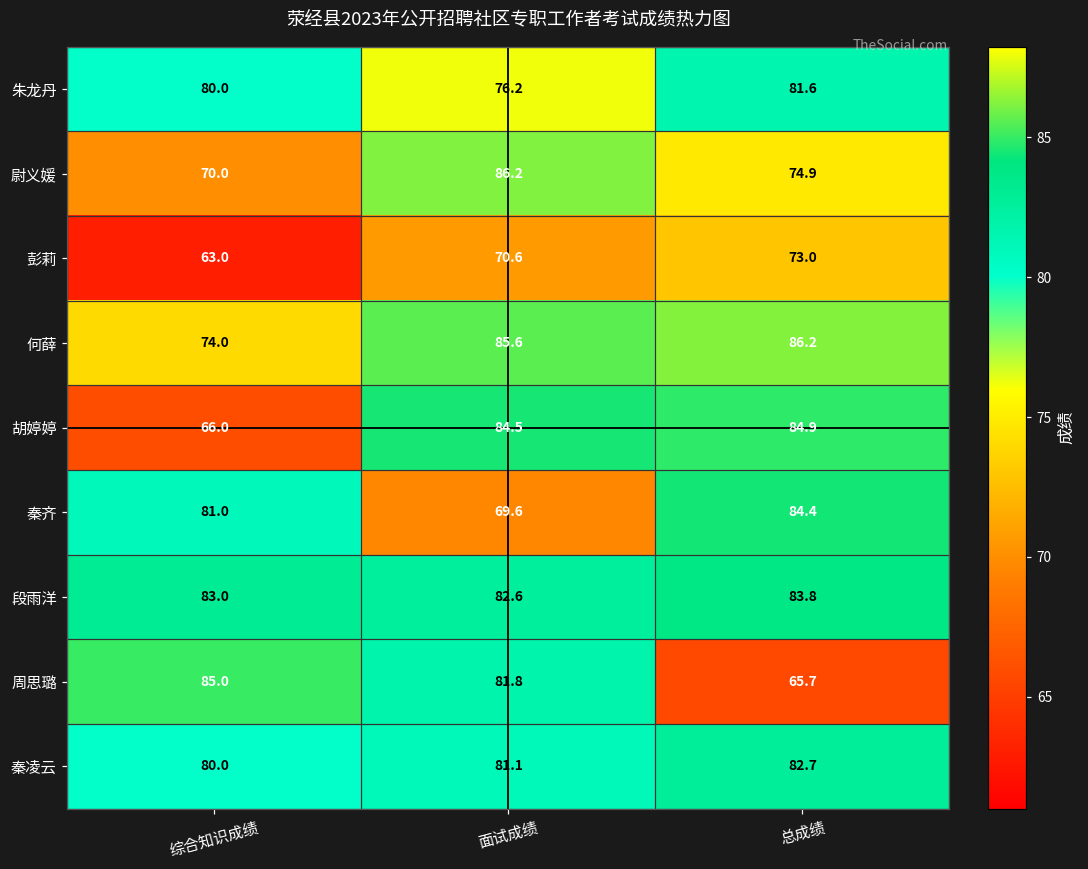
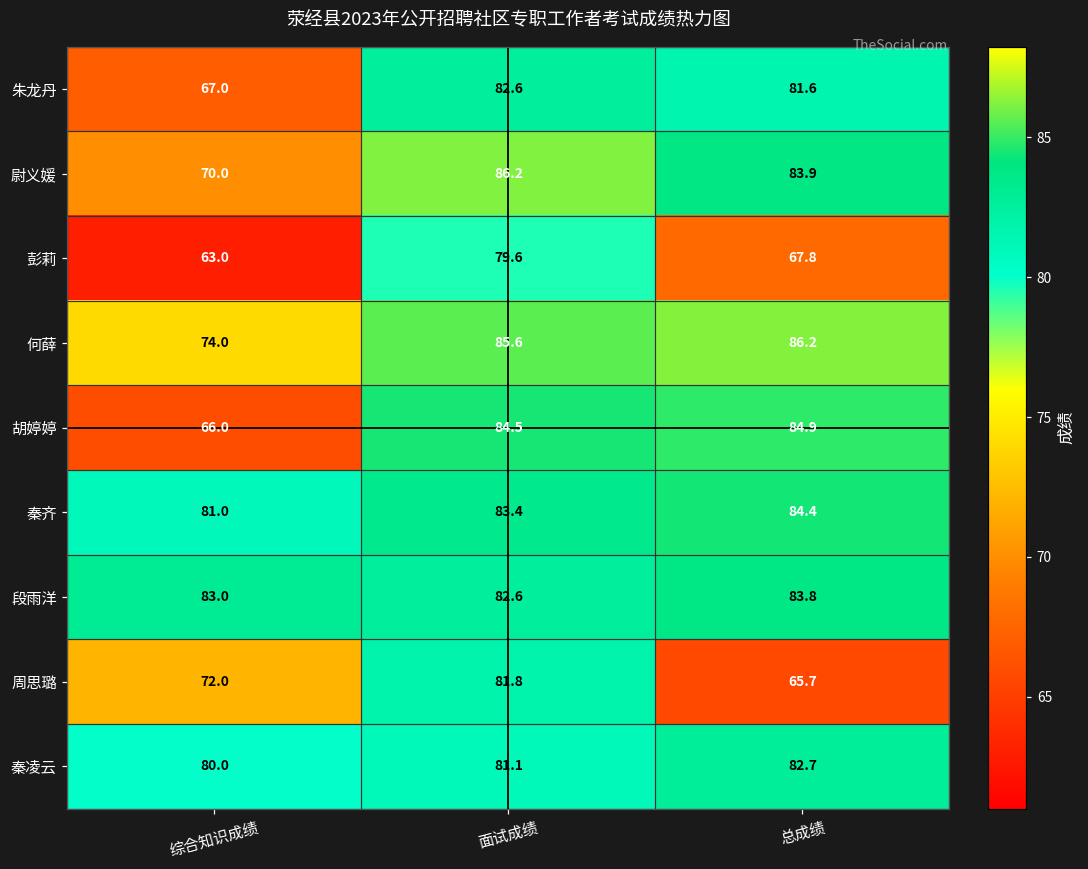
  {
    "朱龙丹": {
-     "综合知识成绩": 80.0,
-     "面试成绩": 76.2,
+     "综合知识成绩": 67.0,
+     "面试成绩": 82.6,
      "总成绩": 81.6
    },
    "尉义媛": {
      "综合知识成绩": 70.0,
      "面试成绩": 86.2,
-     "总成绩": 74.9
+     "总成绩": 83.9
    },
    "彭莉": {
      "综合知识成绩": 63.0,
-     "面试成绩": 70.6,
-     "总成绩": 73.0
+     "面试成绩": 79.6,
+     "总成绩": 67.8
    },
    "何薛": {
      "综合知识成绩": 74.0,
      "面试成绩": 85.6,
      "总成绩": 86.2
    },
    "胡婷婷": {
      "综合知识成绩": 66.0,
      "面试成绩": 84.5,
      "总成绩": 84.9
    },
    "秦齐": {
      "综合知识成绩": 81.0,
-     "面试成绩": 69.6,
+     "面试成绩": 83.4,
      "总成绩": 84.4
    },
    "段雨洋": {
      "综合知识成绩": 83.0,
      "面试成绩": 82.6,
      "总成绩": 83.8
    },
    "周思璐": {
-     "综合知识成绩": 85.0,
+     "综合知识成绩": 72.0,
      "面试成绩": 81.8,
      "总成绩": 65.7
    },
    "秦凌云": {
      "综合知识成绩": 80.0,
      "面试成绩": 81.1,
      "总成绩": 82.7
    }
  }
